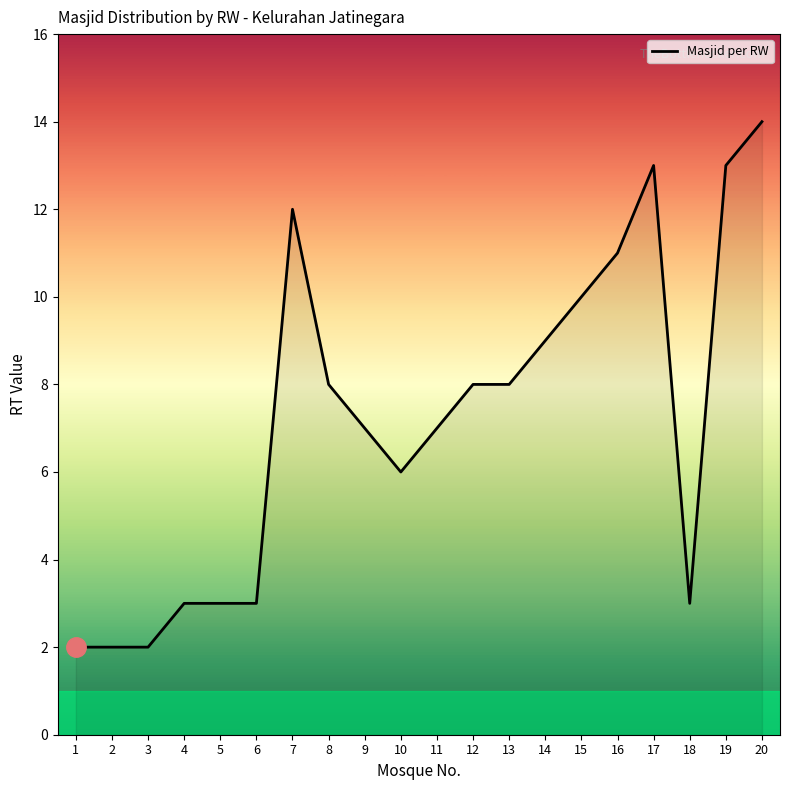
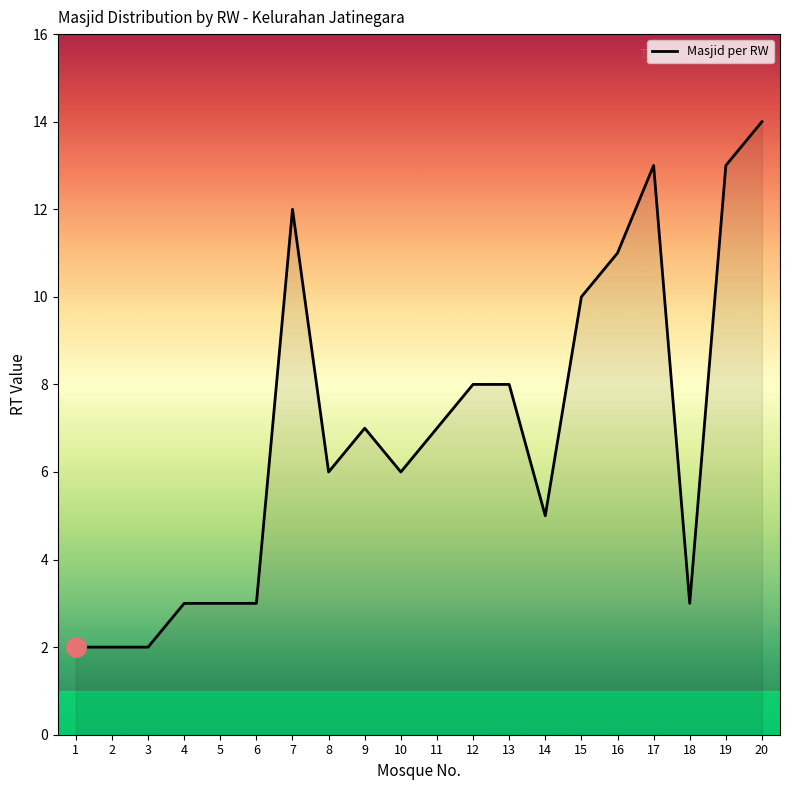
  {
    "Masjid per RW": {
      "2": 2,
      "3": 2,
      "4": 3,
      "5": 3,
      "6": 3,
      "7": 12,
-     "8": 8,
+     "8": 6,
      "9": 7,
      "10": 6,
      "11": 7,
      "12": 8,
      "13": 8,
-     "14": 9,
+     "14": 5,
      "15": 10,
      "16": 11,
      "17": 13,
      "18": 3,
      "19": 13,
      "20": 14
    }
  }
